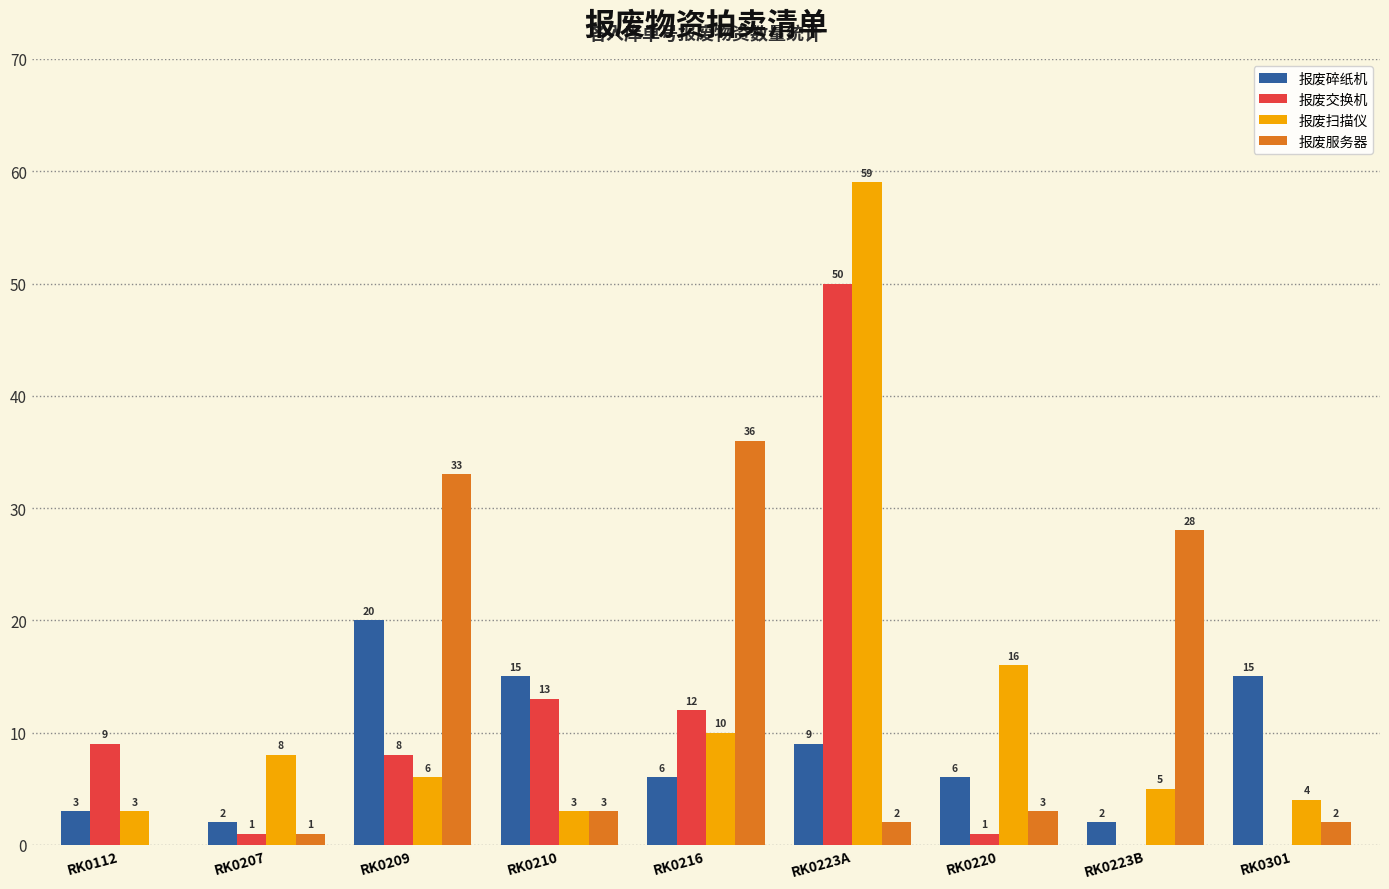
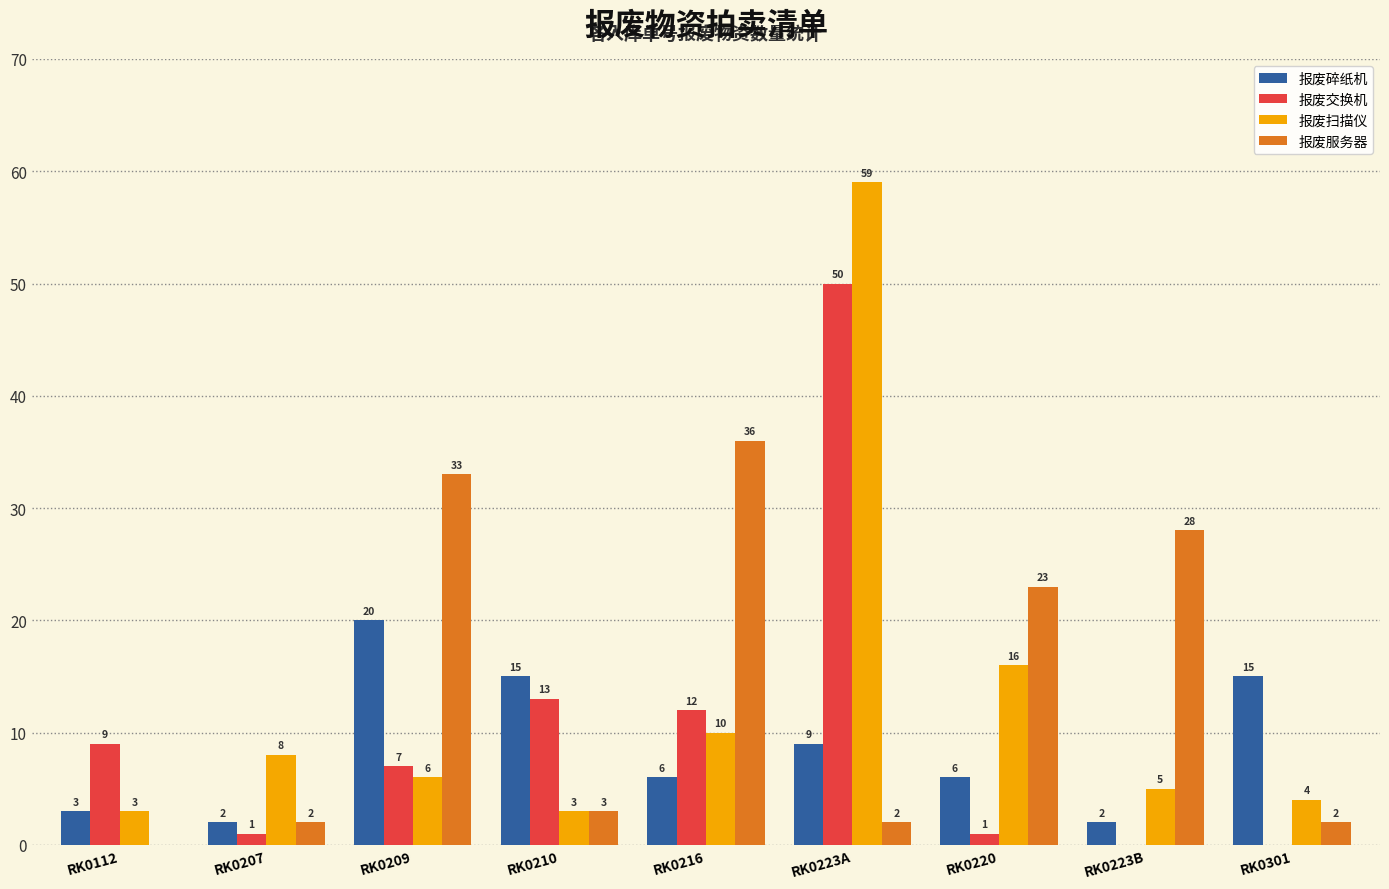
  {
    "报废碎纸机": {
      "RK0112": 3,
      "RK0207": 2,
      "RK0209": 20,
      "RK0210": 15,
      "RK0216": 6,
      "RK0223A": 9,
      "RK0220": 6,
      "RK0223B": 2,
      "RK0301": 15
    },
    "报废交换机": {
      "RK0112": 9,
      "RK0207": 1,
-     "RK0209": 8,
+     "RK0209": 7,
      "RK0210": 13,
      "RK0216": 12,
      "RK0223A": 50,
      "RK0220": 1
    },
    "报废扫描仪": {
      "RK0112": 3,
      "RK0207": 8,
      "RK0209": 6,
      "RK0210": 3,
      "RK0216": 10,
      "RK0223A": 59,
      "RK0220": 16,
      "RK0223B": 5,
      "RK0301": 4
    },
    "报废服务器": {
-     "RK0207": 1,
+     "RK0207": 2,
      "RK0209": 33,
      "RK0210": 3,
      "RK0216": 36,
      "RK0223A": 2,
-     "RK0220": 3,
+     "RK0220": 23,
      "RK0223B": 28,
      "RK0301": 2
    }
  }
